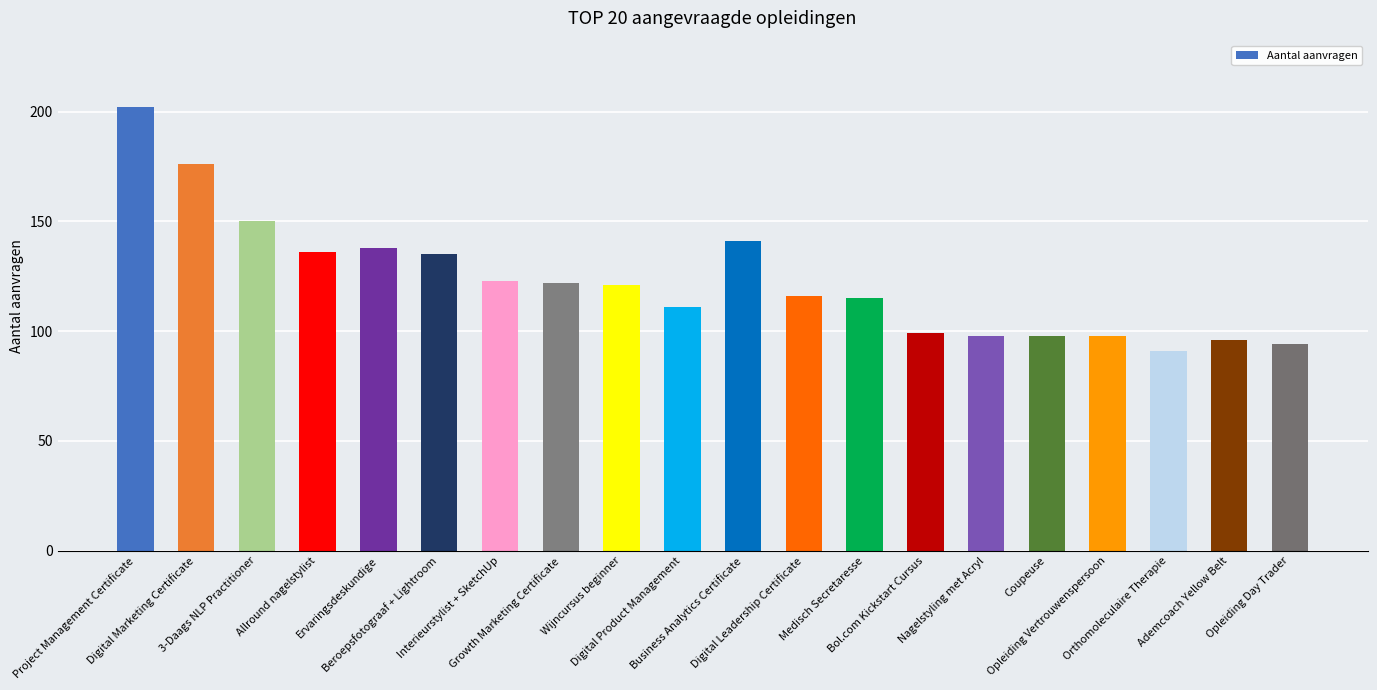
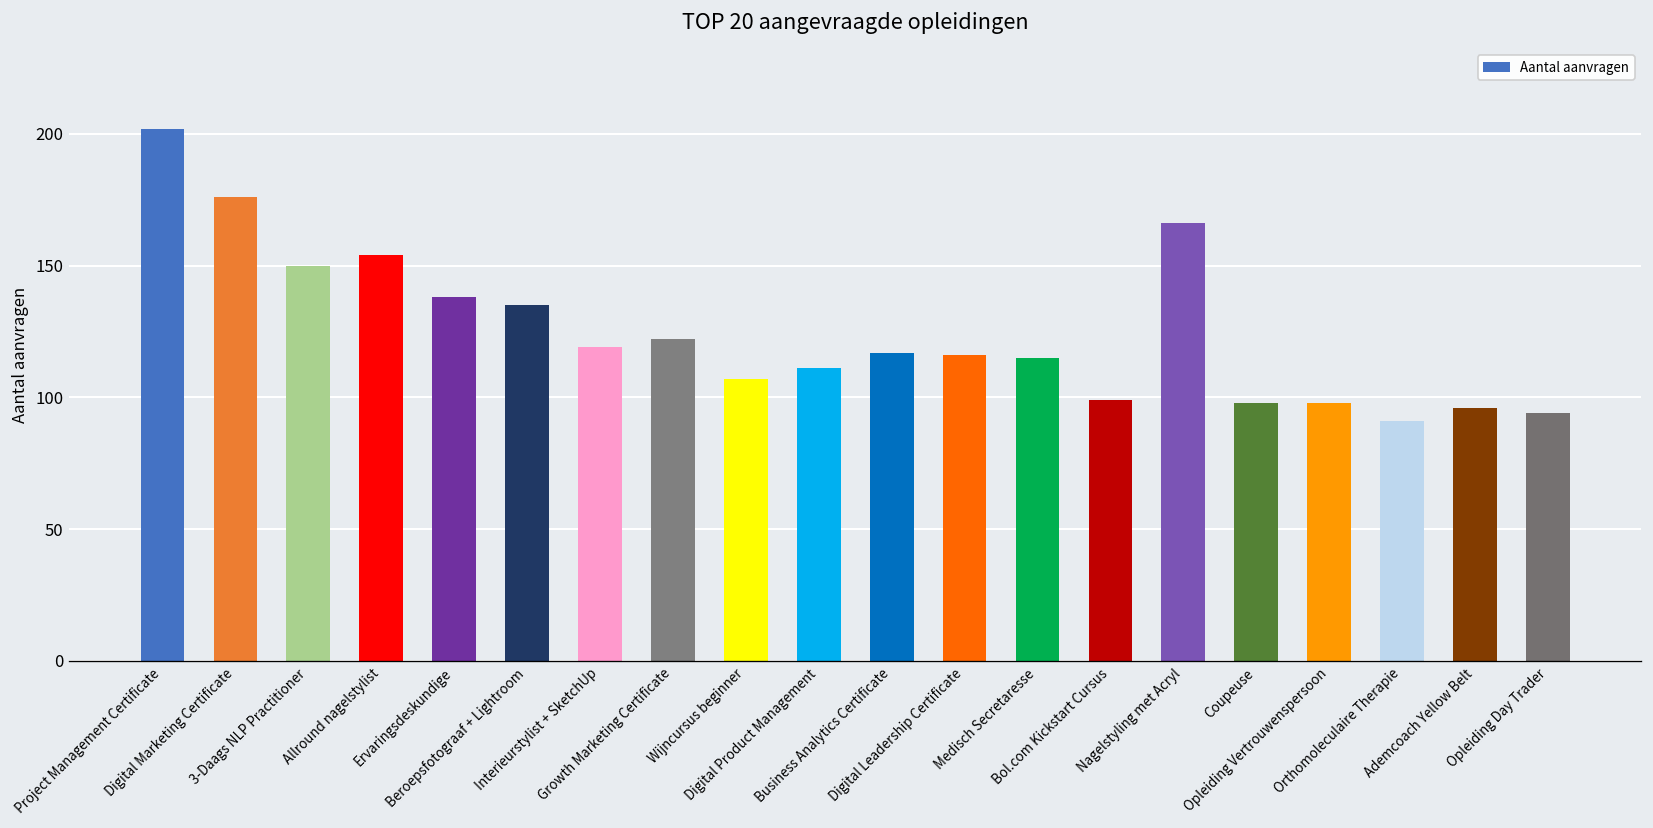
  {
    "Project Management Certificate": 202,
    "Digital Marketing Certificate": 176,
    "3-Daags NLP Practitioner": 150,
-   "Allround nagelstylist": 136,
+   "Allround nagelstylist": 154,
    "Ervaringsdeskundige": 138,
    "Beroepsfotograaf + Lightroom": 135,
-   "Interieurstylist + SketchUp": 123,
+   "Interieurstylist + SketchUp": 119,
    "Growth Marketing Certificate": 122,
-   "Wijncursus beginner": 121,
+   "Wijncursus beginner": 107,
    "Digital Product Management": 111,
-   "Business Analytics Certificate": 141,
+   "Business Analytics Certificate": 117,
    "Digital Leadership Certificate": 116,
    "Medisch Secretaresse": 115,
    "Bol.com Kickstart Cursus": 99,
-   "Nagelstyling met Acryl": 98,
+   "Nagelstyling met Acryl": 166,
    "Coupeuse": 98,
    "Opleiding Vertrouwenspersoon": 98,
    "Orthomoleculaire Therapie": 91,
    "Ademcoach Yellow Belt": 96,
    "Opleiding Day Trader": 94
  }
